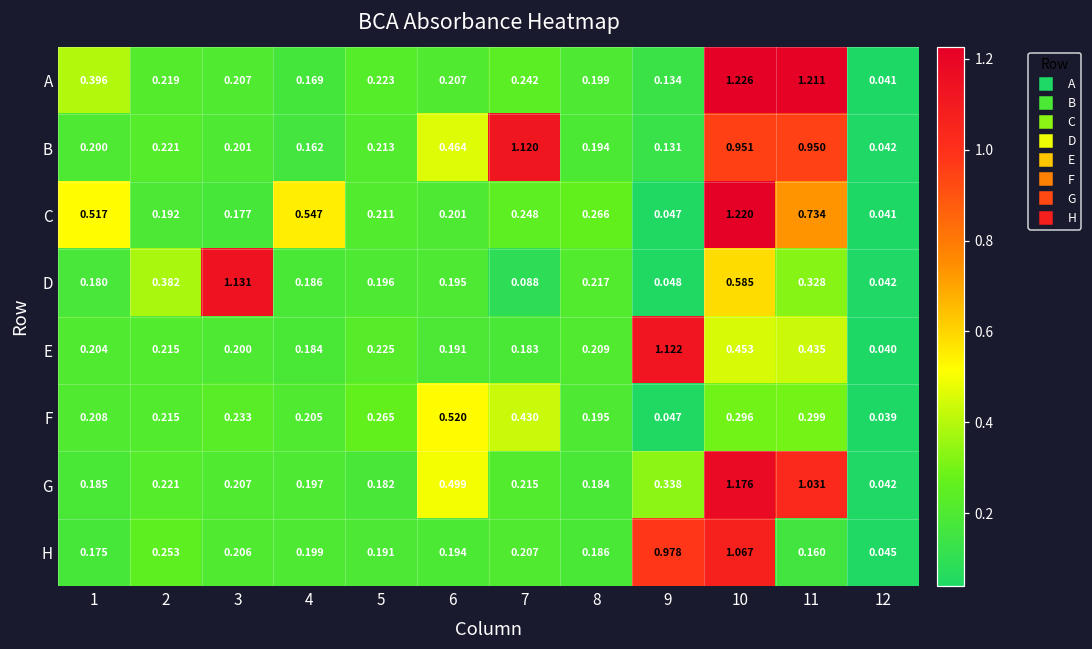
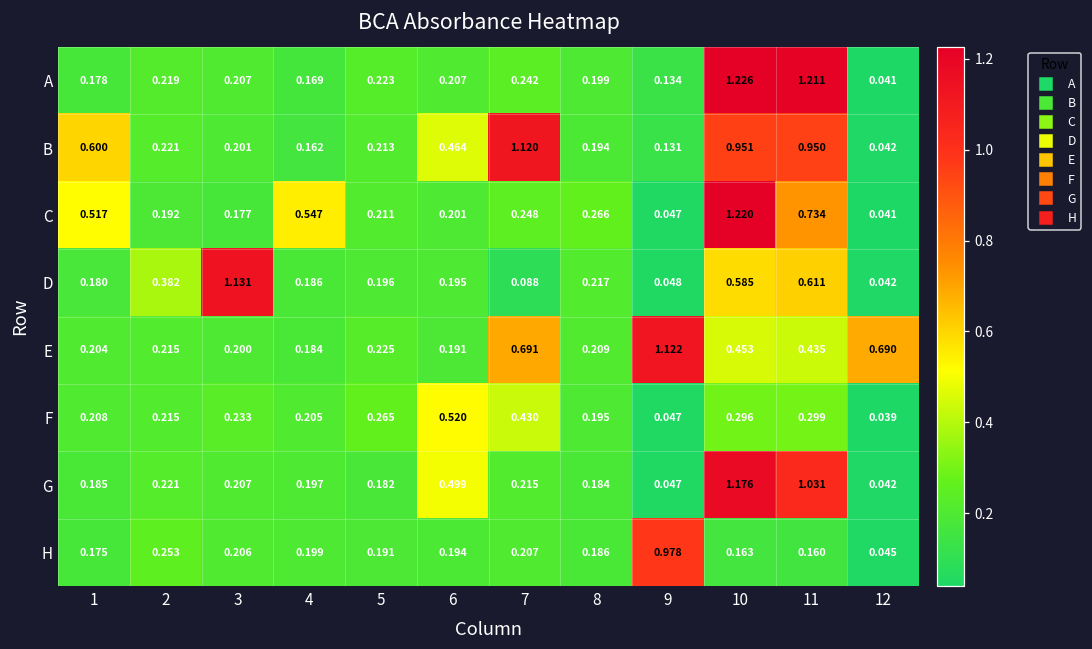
  {
    "A": {
-     "1": 0.396,
+     "1": 0.178,
      "2": 0.219,
      "3": 0.207,
      "4": 0.169,
      "5": 0.223,
      "6": 0.207,
      "7": 0.242,
      "8": 0.199,
      "9": 0.134,
      "10": 1.226,
      "11": 1.211,
      "12": 0.041
    },
    "B": {
-     "1": 0.200,
+     "1": 0.600,
      "2": 0.221,
      "3": 0.201,
      "4": 0.162,
      "5": 0.213,
      "6": 0.464,
      "7": 1.120,
      "8": 0.194,
      "9": 0.131,
      "10": 0.951,
      "11": 0.950,
      "12": 0.042
    },
    "C": {
      "1": 0.517,
      "2": 0.192,
      "3": 0.177,
      "4": 0.547,
      "5": 0.211,
      "6": 0.201,
      "7": 0.248,
      "8": 0.266,
      "9": 0.047,
      "10": 1.220,
      "11": 0.734,
      "12": 0.041
    },
    "D": {
      "1": 0.180,
      "2": 0.382,
      "3": 1.131,
      "4": 0.186,
      "5": 0.196,
      "6": 0.195,
      "7": 0.088,
      "8": 0.217,
      "9": 0.048,
      "10": 0.585,
-     "11": 0.328,
+     "11": 0.611,
      "12": 0.042
    },
    "E": {
      "1": 0.204,
      "2": 0.215,
      "3": 0.200,
      "4": 0.184,
      "5": 0.225,
      "6": 0.191,
-     "7": 0.183,
+     "7": 0.691,
      "8": 0.209,
      "9": 1.122,
      "10": 0.453,
      "11": 0.435,
-     "12": 0.040
+     "12": 0.690
    },
    "F": {
      "1": 0.208,
      "2": 0.215,
      "3": 0.233,
      "4": 0.205,
      "5": 0.265,
      "6": 0.520,
      "7": 0.430,
      "8": 0.195,
      "9": 0.047,
      "10": 0.296,
      "11": 0.299,
      "12": 0.039
    },
    "G": {
      "1": 0.185,
      "2": 0.221,
      "3": 0.207,
      "4": 0.197,
      "5": 0.182,
      "6": 0.499,
      "7": 0.215,
      "8": 0.184,
-     "9": 0.338,
+     "9": 0.047,
      "10": 1.176,
      "11": 1.031,
      "12": 0.042
    },
    "H": {
      "1": 0.175,
      "2": 0.253,
      "3": 0.206,
      "4": 0.199,
      "5": 0.191,
      "6": 0.194,
      "7": 0.207,
      "8": 0.186,
      "9": 0.978,
-     "10": 1.067,
+     "10": 0.163,
      "11": 0.160,
      "12": 0.045
    }
  }
